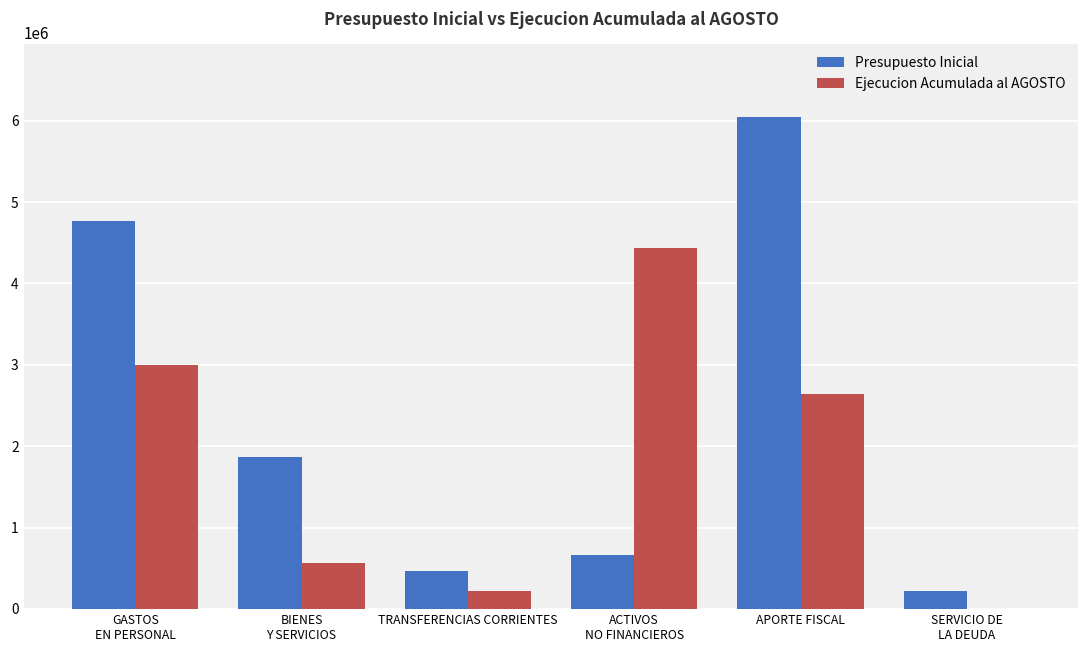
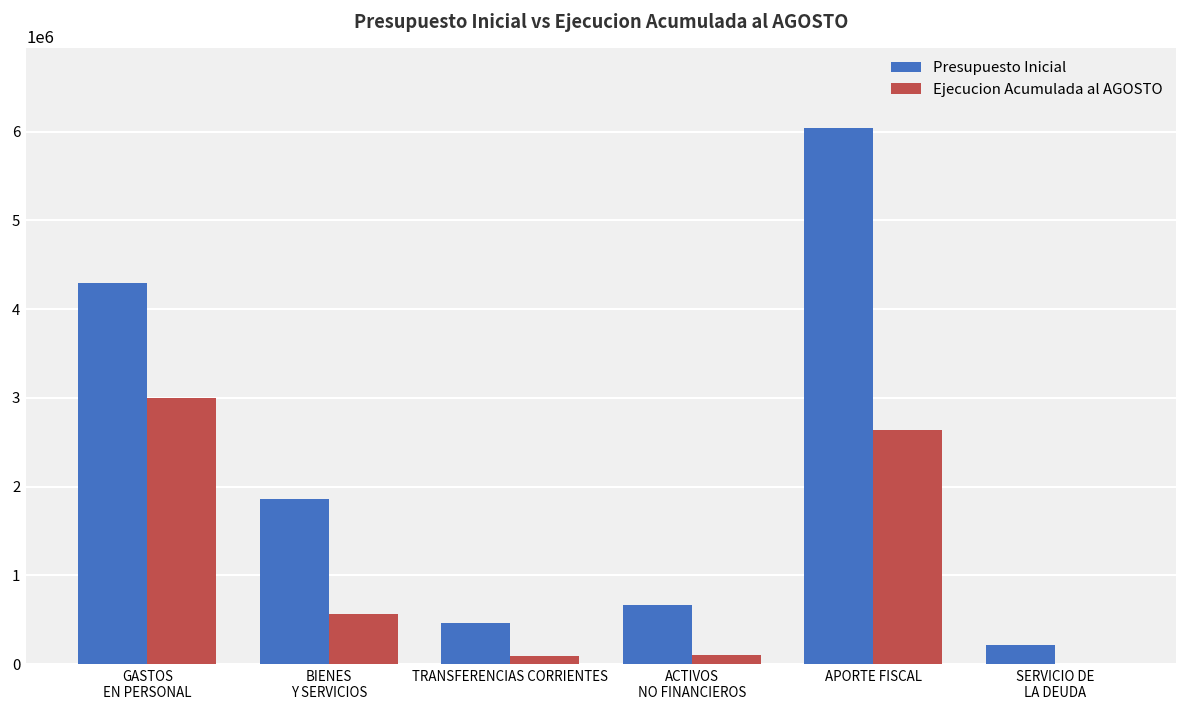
  {
    "Presupuesto Inicial": {
-     "GASTOS EN PERSONAL": 4800000,
+     "GASTOS EN PERSONAL": 4300000,
      "BIENES Y SERVICIOS": 1900000,
      "TRANSFERENCIAS CORRIENTES": 500000,
      "ACTIVOS NO FINANCIEROS": 700000,
      "APORTE FISCAL": 6000000,
      "SERVICIO DE LA DEUDA": 200000
    },
    "Ejecucion Acumulada al AGOSTO": {
      "GASTOS EN PERSONAL": 3000000,
      "BIENES Y SERVICIOS": 600000,
-     "TRANSFERENCIAS CORRIENTES": 200000,
-     "ACTIVOS NO FINANCIEROS": 4400000,
+     "TRANSFERENCIAS CORRIENTES": 100000,
+     "ACTIVOS NO FINANCIEROS": 100000,
      "APORTE FISCAL": 2600000,
      "SERVICIO DE LA DEUDA": 0
    }
  }
